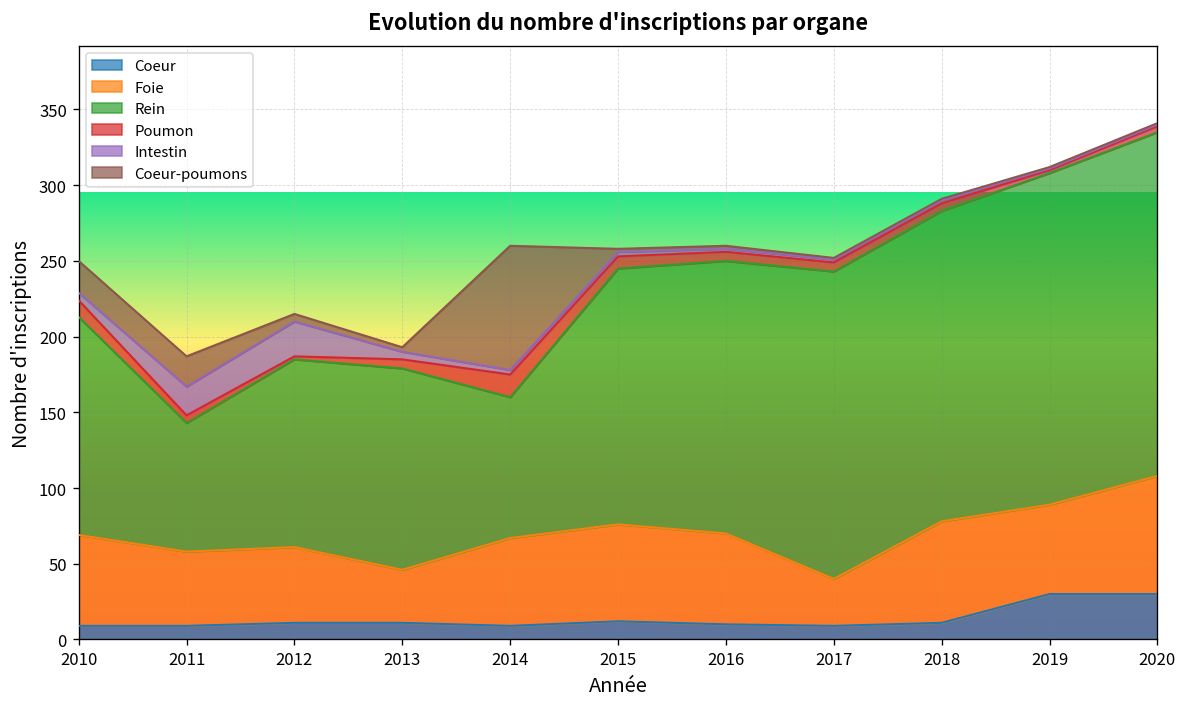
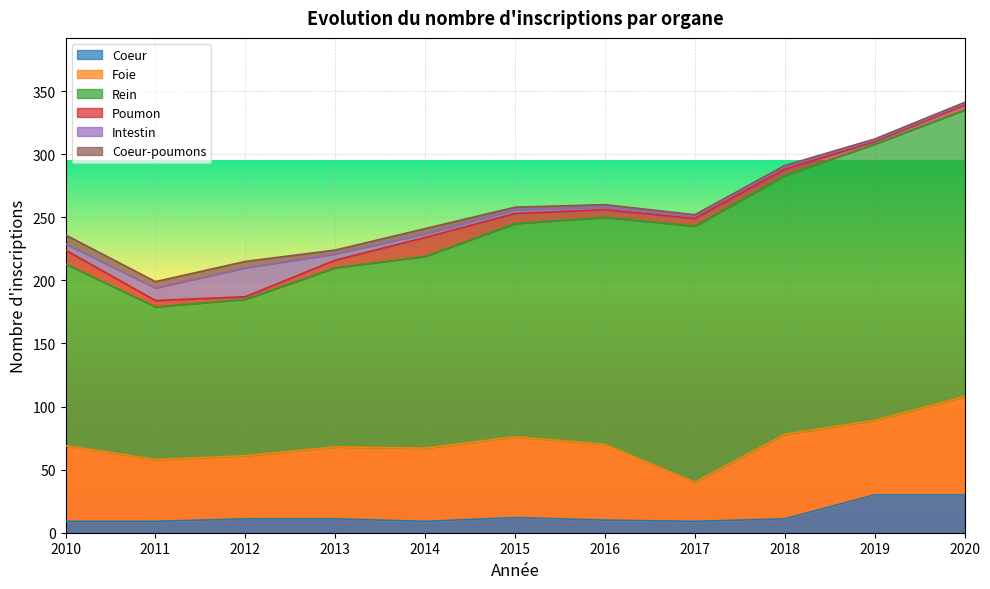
  {
    "Coeur": {
      "2010": 9,
      "2011": 9,
      "2012": 11,
      "2013": 11,
      "2014": 9,
      "2015": 12,
      "2016": 10,
      "2017": 9,
      "2018": 11,
      "2019": 30,
      "2020": 30
    },
    "Foie": {
      "2010": 60,
      "2011": 49,
      "2012": 50,
-     "2013": 35,
+     "2013": 57,
      "2014": 58,
      "2015": 64,
      "2016": 60,
      "2017": 31,
      "2018": 67,
      "2019": 59,
      "2020": 78
    },
    "Rein": {
      "2010": 144,
-     "2011": 85,
-     "2013": 133,
-     "2014": 93,
+     "2011": 121,
+     "2013": 142,
+     "2014": 152,
      "2015": 169,
      "2016": 180,
      "2017": 203,
      "2018": 205,
      "2019": 219,
      "2020": 227
    },
    "Poumon": {
      "2010": 11,
      "2011": 5,
      "2013": 6,
      "2014": 15,
      "2015": 8
    },
    "Intestin": {
      "2010": 5,
-     "2011": 19,
+     "2011": 10,
      "2012": 23,
      "2013": 5,
      "2014": 3
    },
    "Coeur-poumons": {
-     "2010": 21,
-     "2011": 20,
+     "2010": 7,
+     "2011": 5,
      "2012": 5,
      "2013": 3,
-     "2014": 82,
+     "2014": 4,
      "2016": 2
    }
  }
